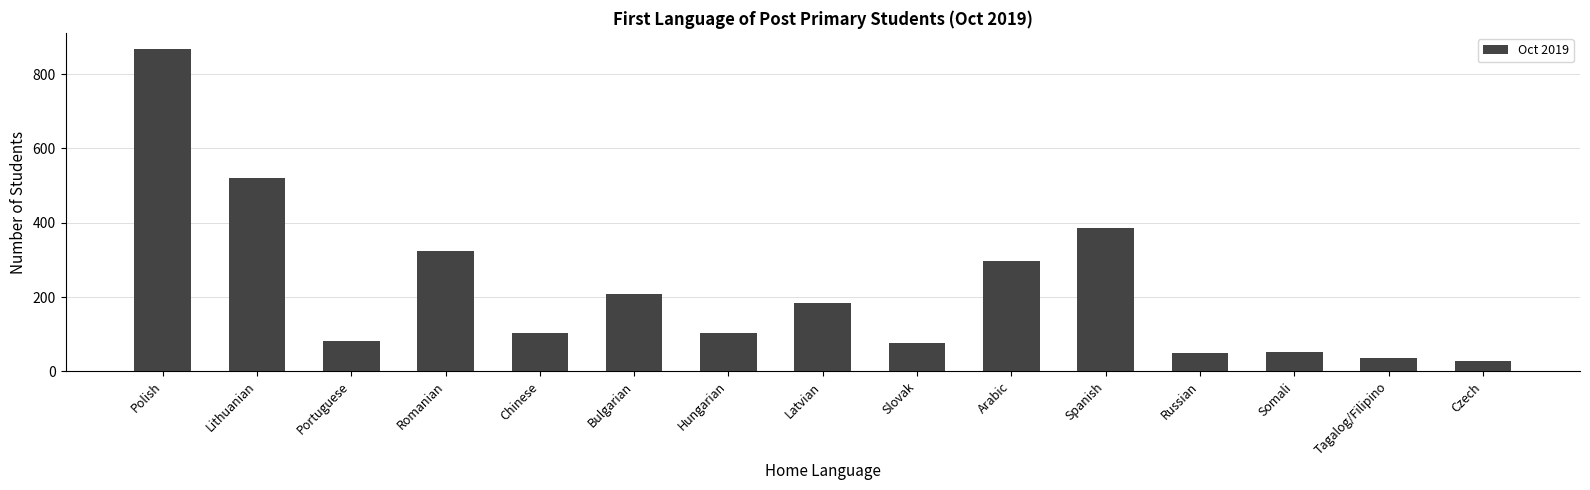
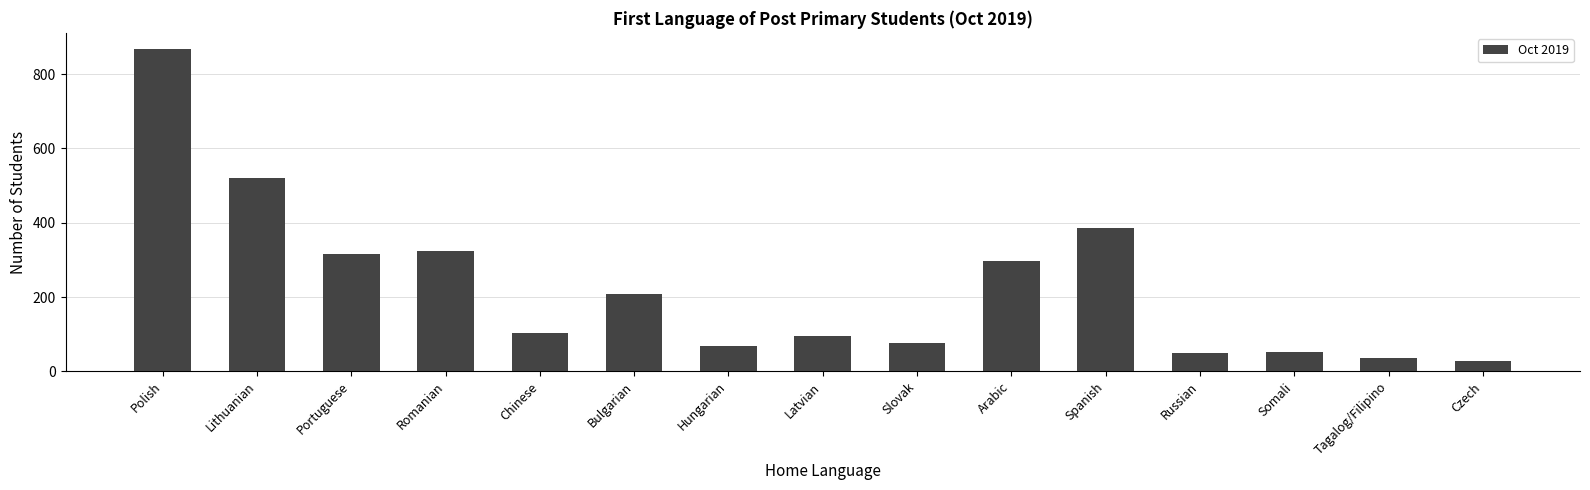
  {
    "Polish": 870,
    "Lithuanian": 520,
-   "Portuguese": 80,
+   "Portuguese": 320,
    "Romanian": 330,
    "Chinese": 100,
    "Bulgarian": 210,
-   "Hungarian": 100,
-   "Latvian": 180,
+   "Hungarian": 70,
+   "Latvian": 90,
    "Slovak": 80,
    "Arabic": 300,
    "Spanish": 390,
    "Russian": 50,
    "Somali": 50,
    "Tagalog/Filipino": 40,
    "Czech": 30
  }
